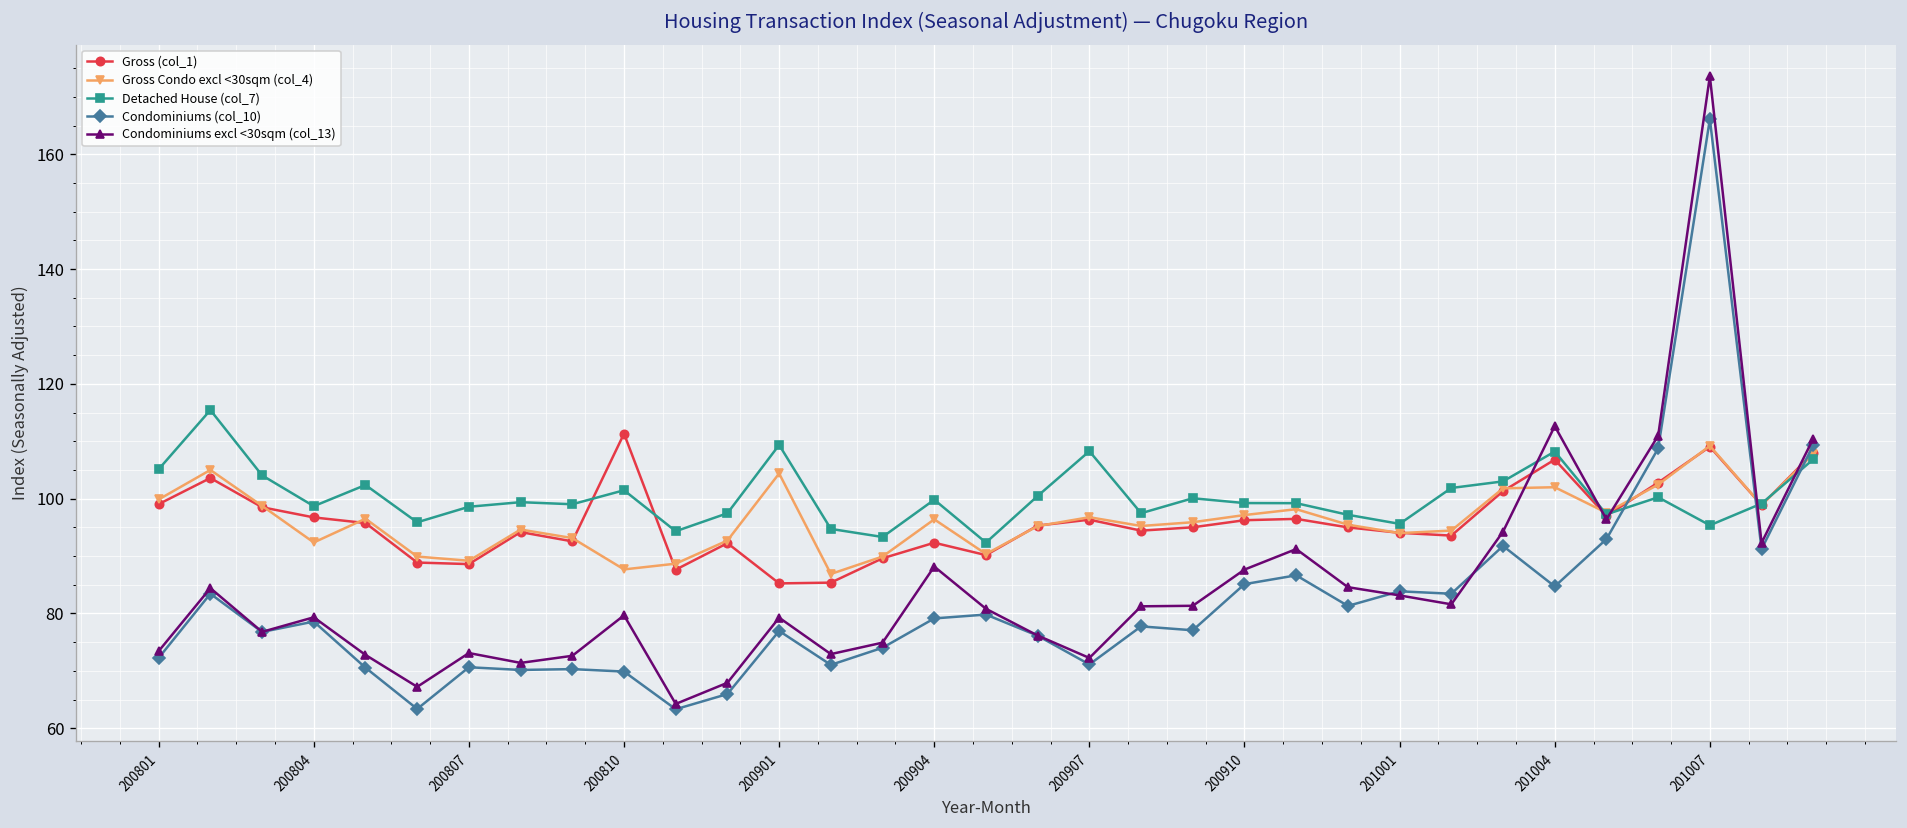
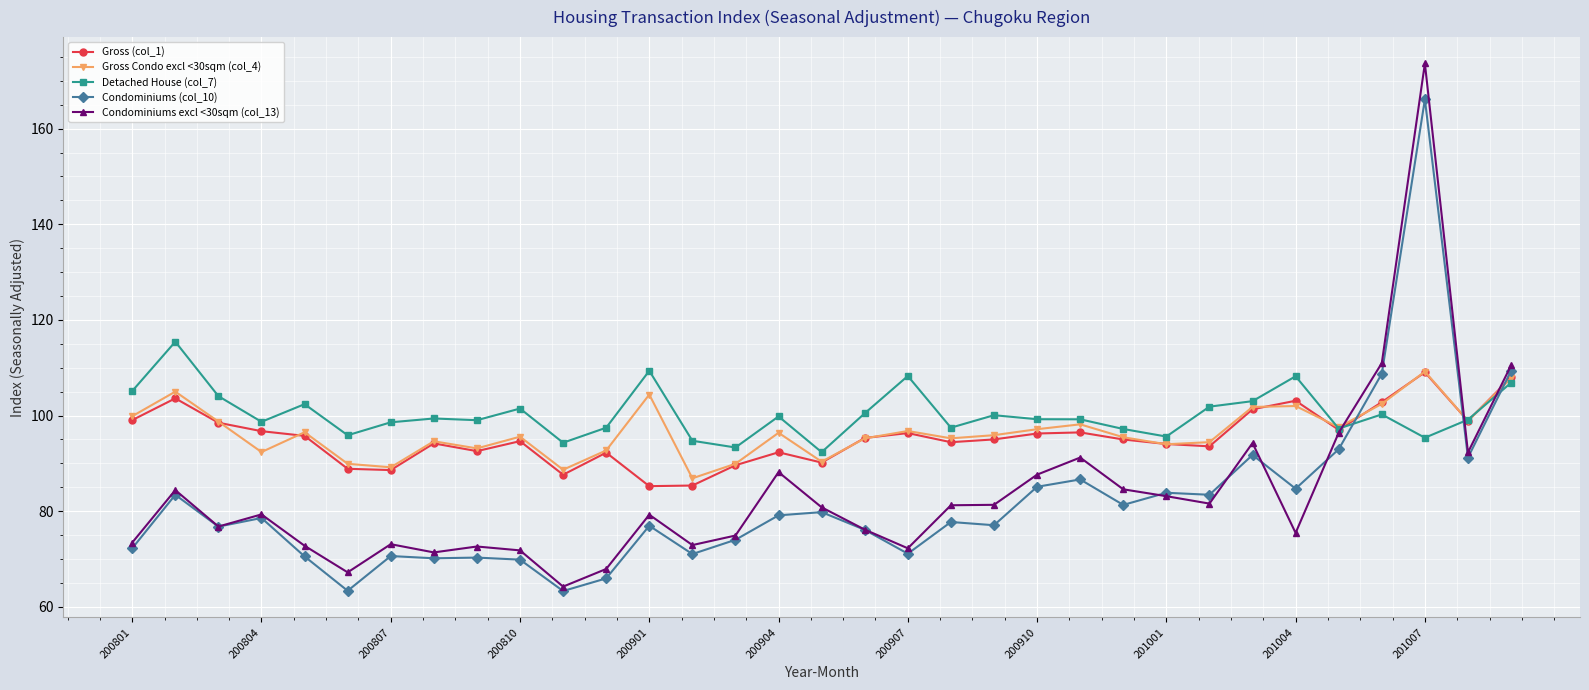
  {
    "Gross (col_1)": {
      "200801": 99,
      "200804": 97,
      "200807": 89,
-     "200810": 111,
+     "200810": 95,
      "200901": 85,
      "200904": 92,
      "200910": 96,
-     "201004": 107
+     "201004": 103
    },
    "Gross Condo excl <30sqm (col_4)": {
      "200801": 100,
      "200804": 92,
      "200807": 89,
-     "200810": 88,
+     "200810": 96,
      "200901": 104,
      "200904": 96,
      "200910": 97,
      "201004": 102
    },
    "Condominiums excl <30sqm (col_13)": {
      "200801": 73,
      "200804": 79,
      "200807": 73,
-     "200810": 80,
+     "200810": 72,
      "200901": 79,
      "200904": 88,
      "200907": 72,
      "200910": 88,
      "201001": 83,
-     "201004": 113,
+     "201004": 75,
      "201007": 174
    }
  }
